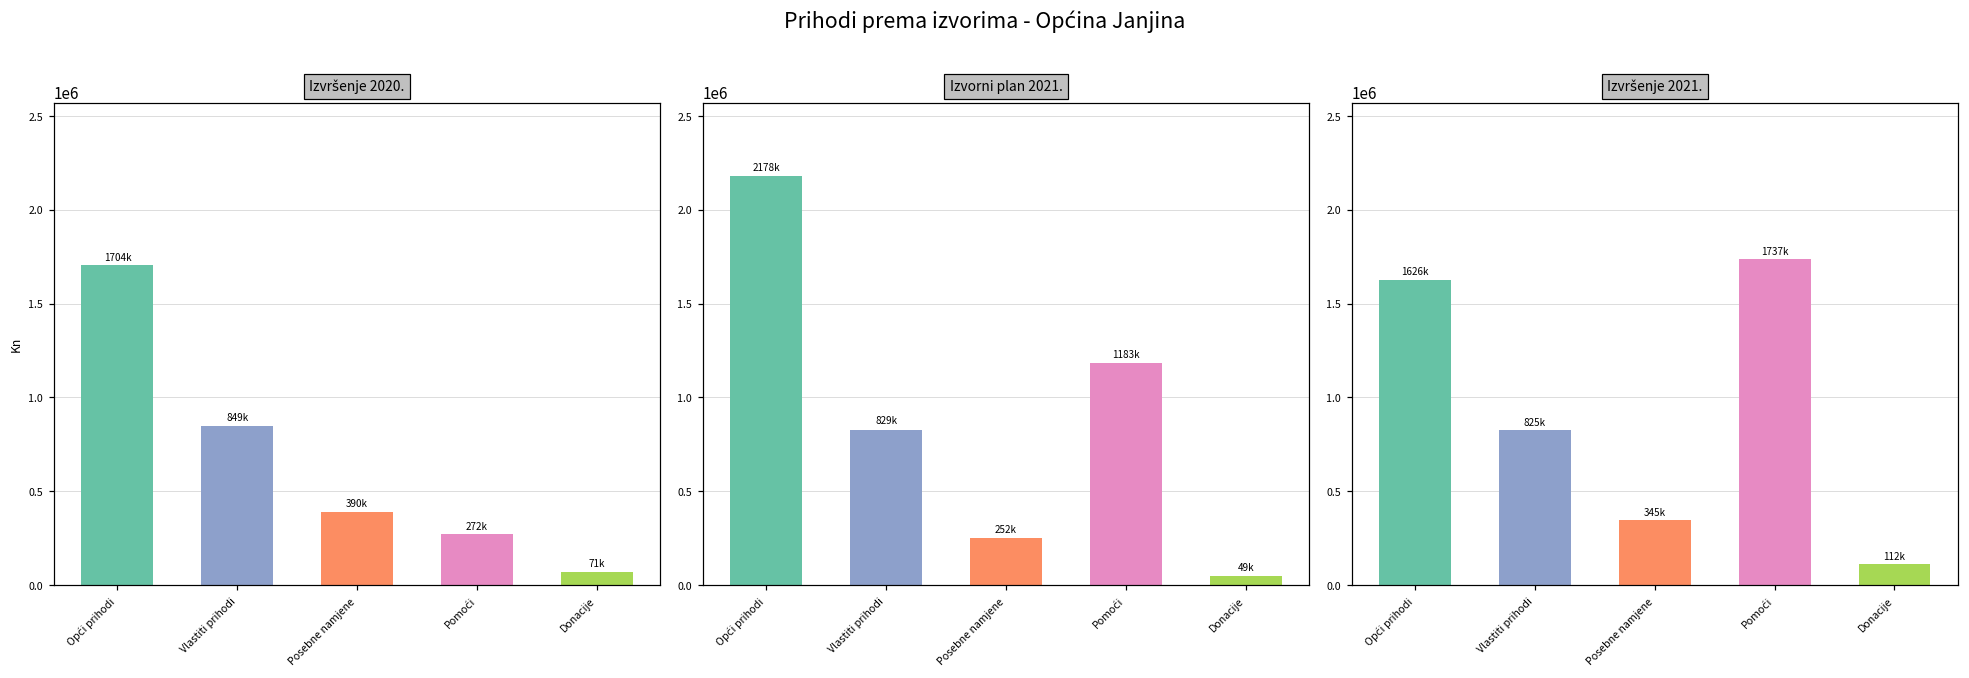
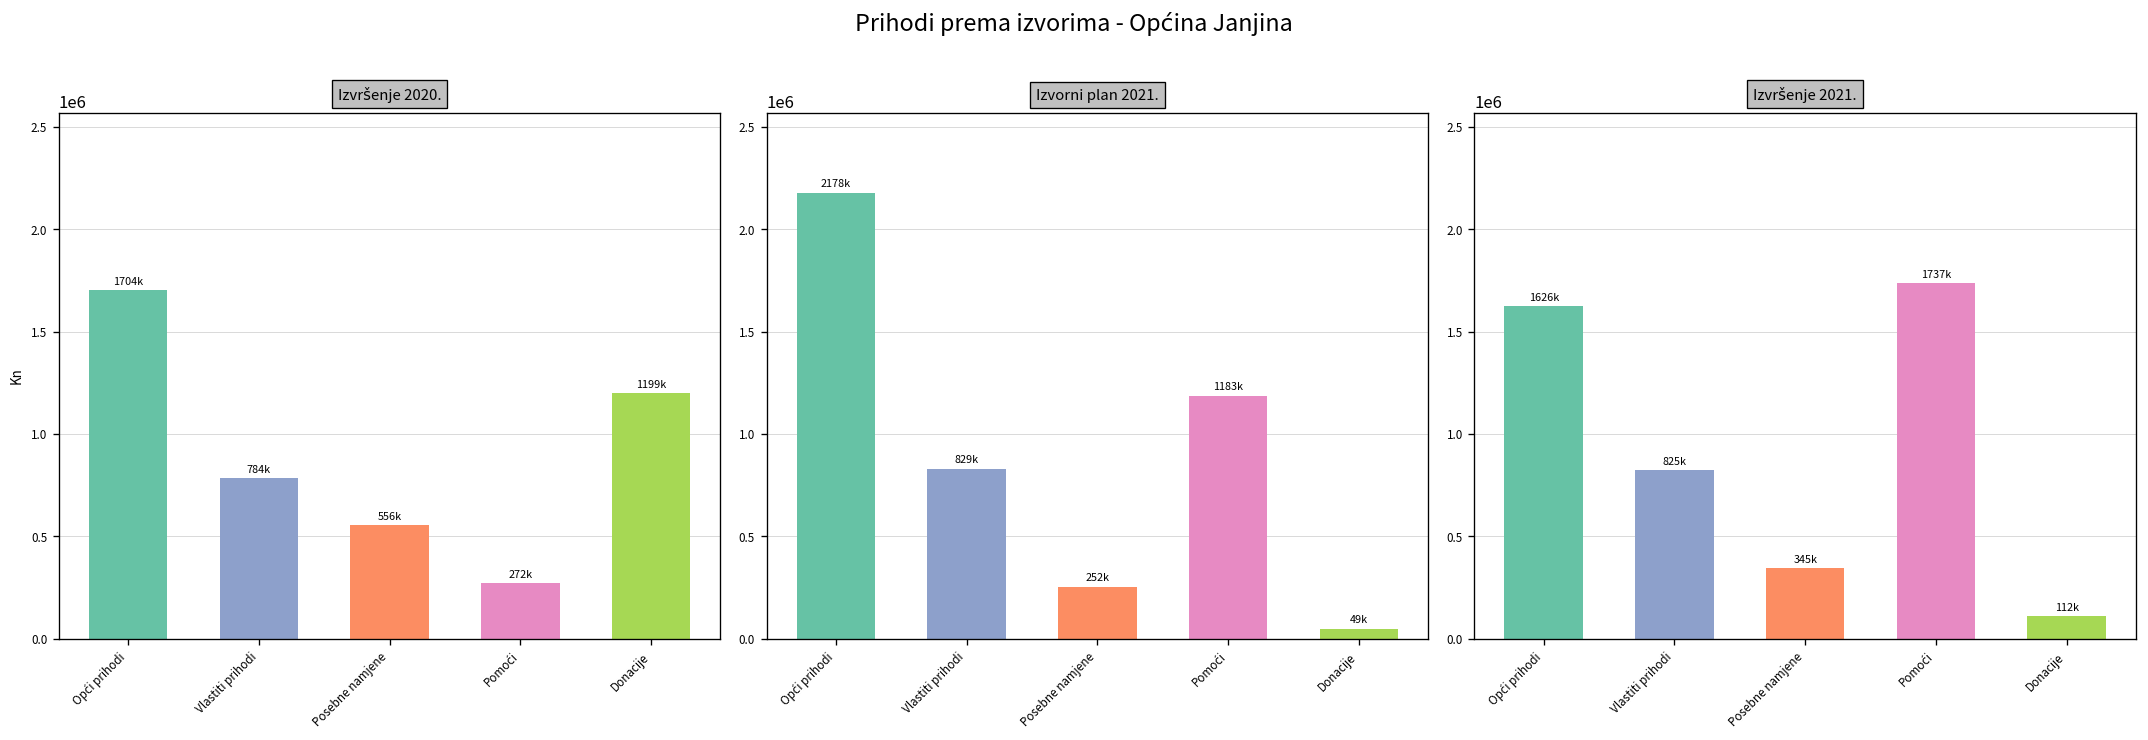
  {
    "Izvršenje 2020.": {
      "Opći prihodi": "1704k",
-     "Vlastiti prihodi": "849k",
-     "Posebne namjene": "390k",
+     "Vlastiti prihodi": "784k",
+     "Posebne namjene": "556k",
      "Pomoći": "272k",
-     "Donacije": "71k"
+     "Donacije": "1199k"
    },
    "Izvorni plan 2021.": {
      "Opći prihodi": "2178k",
      "Vlastiti prihodi": "829k",
      "Posebne namjene": "252k",
      "Pomoći": "1183k",
      "Donacije": "49k"
    },
    "Izvršenje 2021.": {
      "Opći prihodi": "1626k",
      "Vlastiti prihodi": "825k",
      "Posebne namjene": "345k",
      "Pomoći": "1737k",
      "Donacije": "112k"
    }
  }
